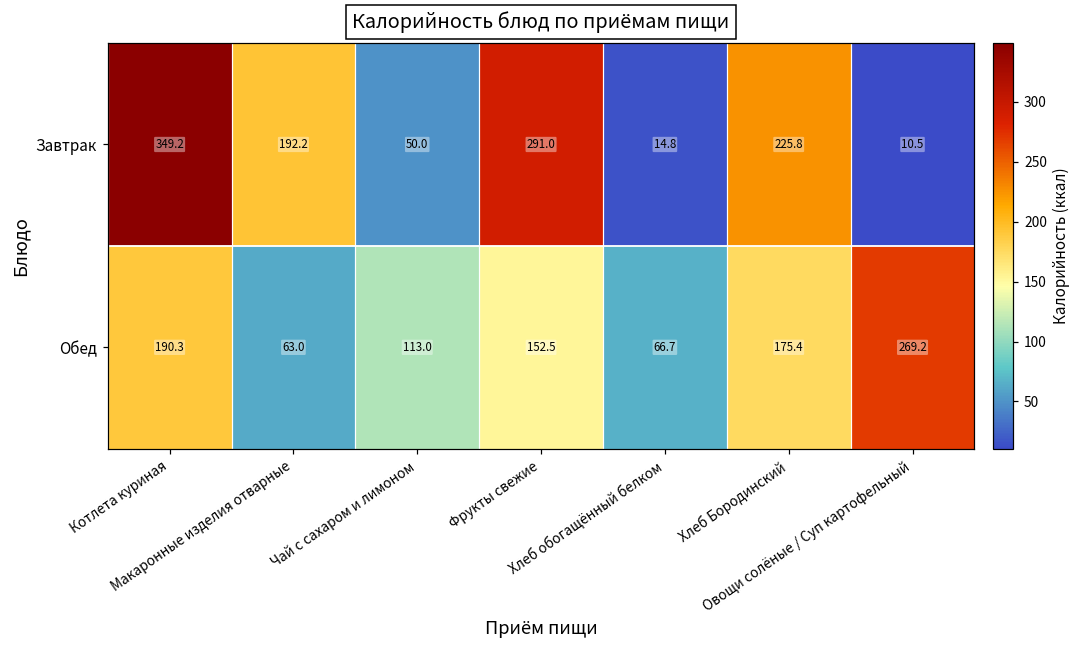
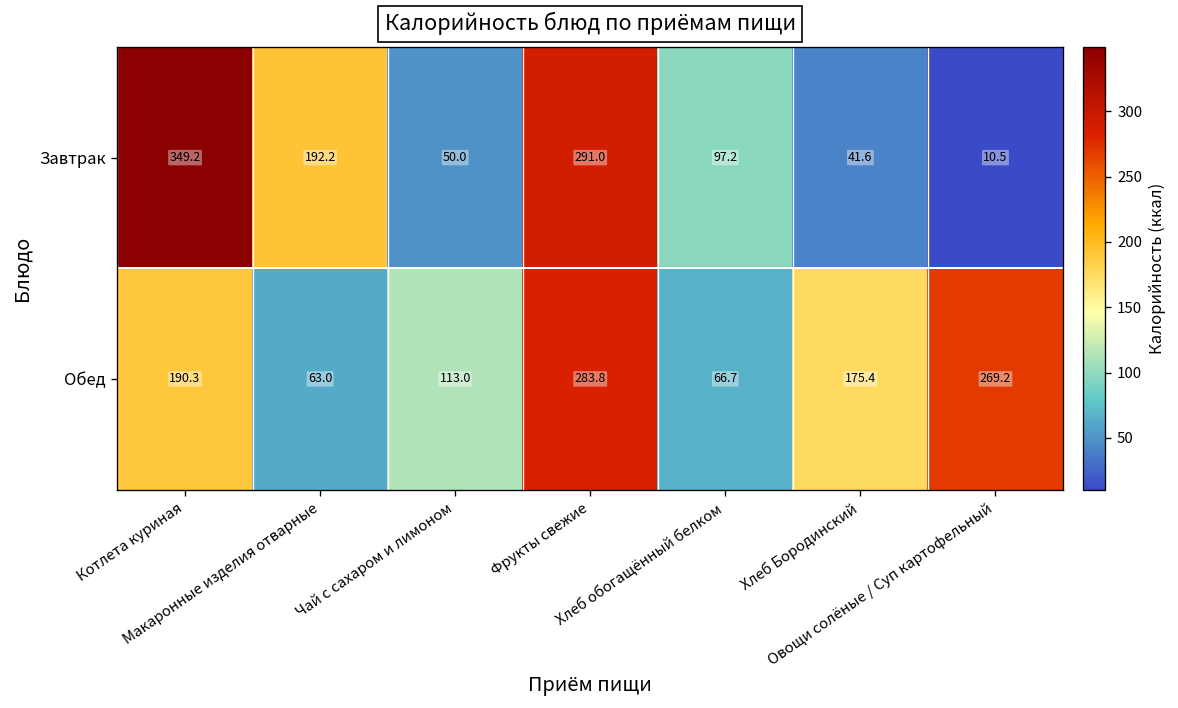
  {
    "Завтрак": {
-     "Хлеб обогащённый белком": 14.8,
-     "Хлеб Бородинский": 225.8
+     "Хлеб обогащённый белком": 97.2,
+     "Хлеб Бородинский": 41.6
    },
    "Обед": {
-     "Фрукты свежие": 152.5
+     "Фрукты свежие": 283.8
    }
  }
